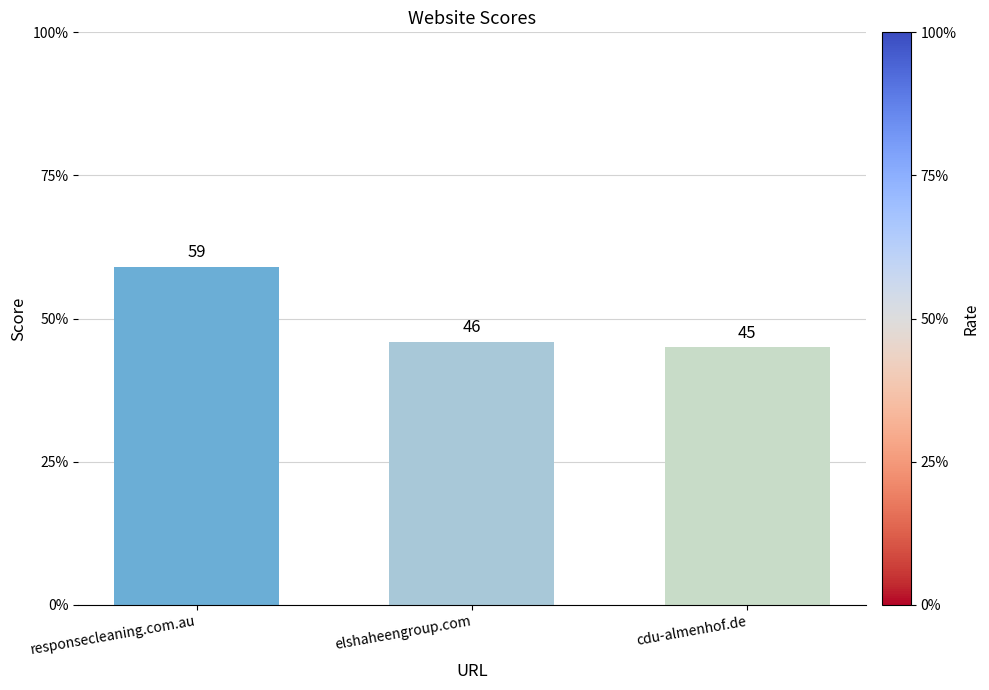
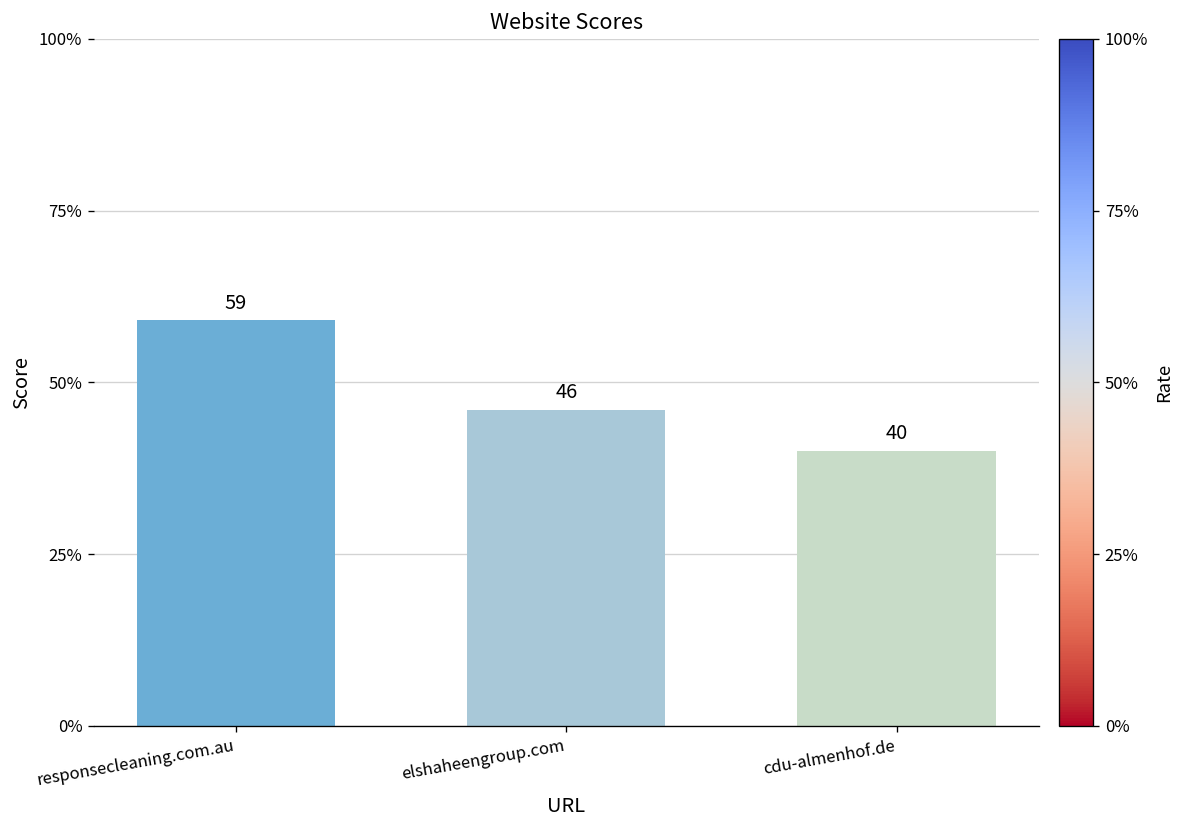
  {
    "responsecleaning.com.au": 59,
    "elshaheengroup.com": 46,
-   "cdu-almenhof.de": 45
+   "cdu-almenhof.de": 40
  }
